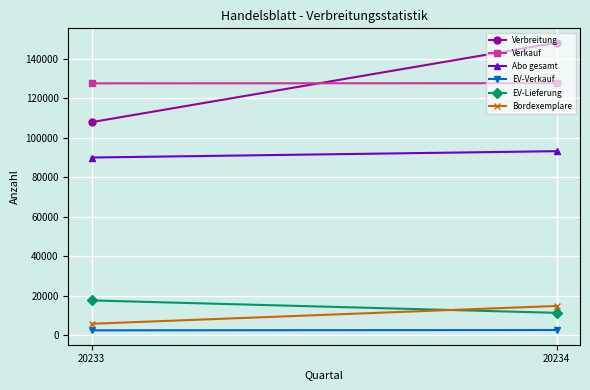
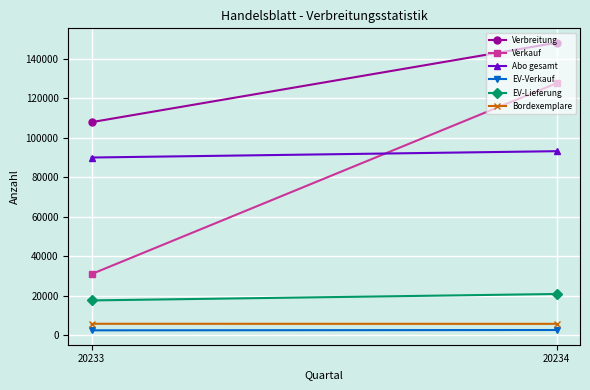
  {
    "Verbreitung": {
      "20233": 108000
    },
    "Verkauf": {
-     "20233": 128000
+     "20233": 31000
    },
    "Abo gesamt": {
      "20233": 90000,
      "20234": 93000
    },
    "EV-Verkauf": {
      "20233": 2000,
      "20234": 3000
    },
    "EV-Lieferung": {
      "20233": 18000,
-     "20234": 11000
+     "20234": 21000
    },
    "Bordexemplare": {
      "20233": 6000,
-     "20234": 15000
+     "20234": 6000
    }
  }
